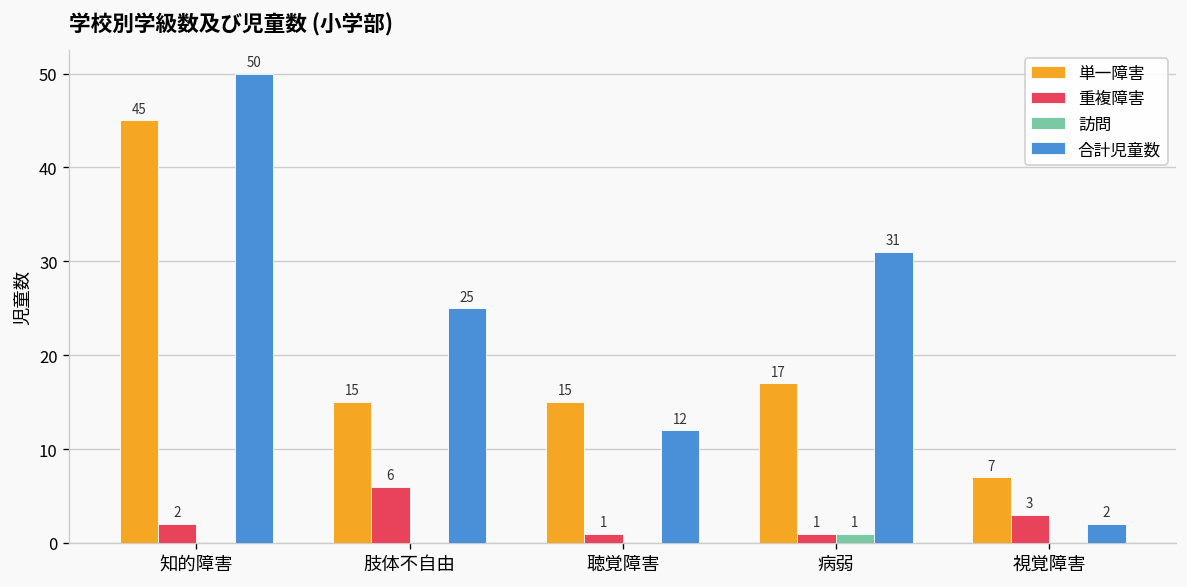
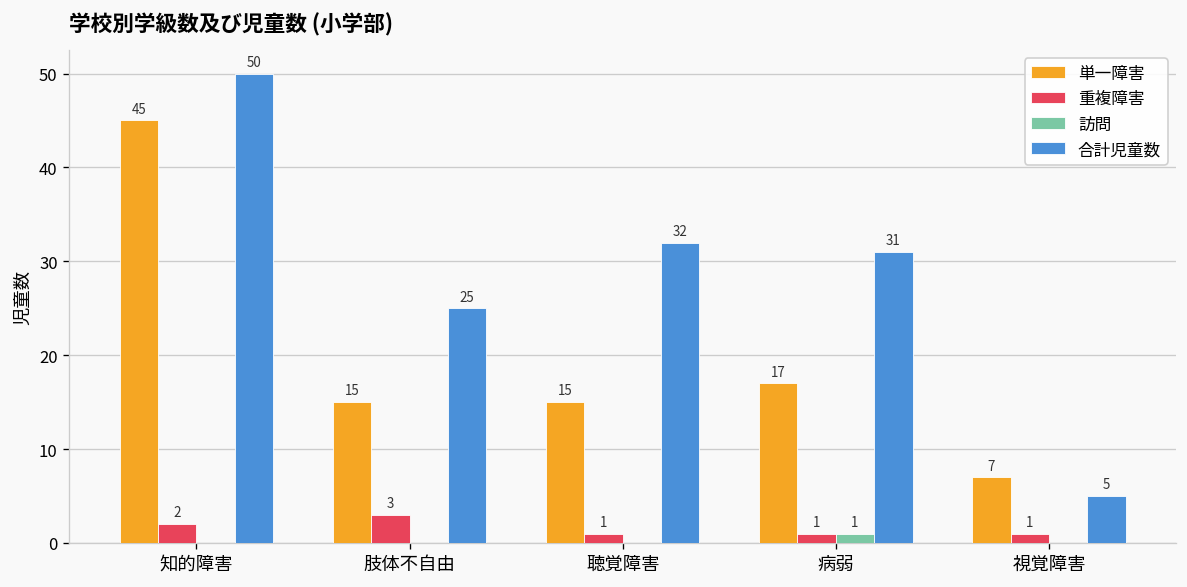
  {
    "単一障害": {
      "知的障害": 45,
      "肢体不自由": 15,
      "聴覚障害": 15,
      "病弱": 17,
      "視覚障害": 7
    },
    "重複障害": {
      "知的障害": 2,
-     "肢体不自由": 6,
+     "肢体不自由": 3,
      "聴覚障害": 1,
      "病弱": 1,
-     "視覚障害": 3
+     "視覚障害": 1
    },
    "訪問": {
      "病弱": 1
    },
    "合計児童数": {
      "知的障害": 50,
      "肢体不自由": 25,
-     "聴覚障害": 12,
+     "聴覚障害": 32,
      "病弱": 31,
-     "視覚障害": 2
+     "視覚障害": 5
    }
  }
